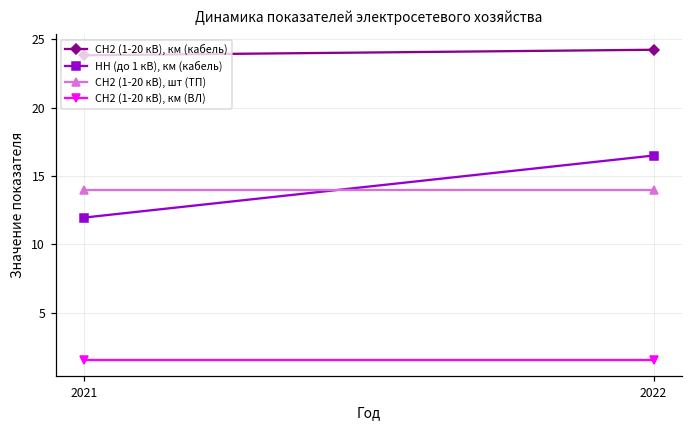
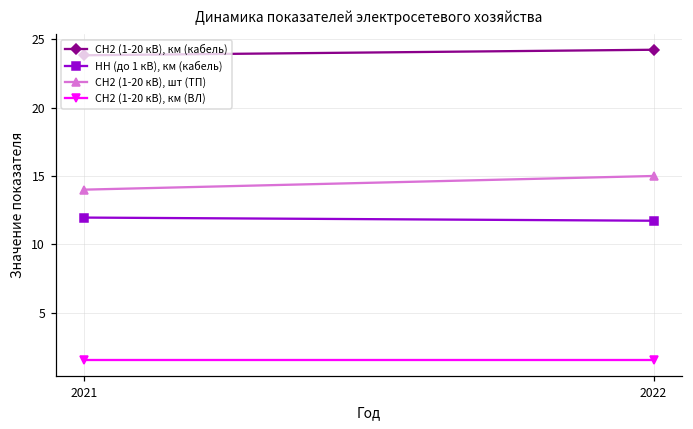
  {
    "СН2 (1-20 кВ), км (кабель)": {
      "2022": 24.2
    },
    "НН (до 1 кВ), км (кабель)": {
      "2021": 12.0,
-     "2022": 16.5
+     "2022": 11.7
    },
    "СН2 (1-20 кВ), шт (ТП)": {
      "2021": 14,
-     "2022": 14
+     "2022": 15
    },
    "СН2 (1-20 кВ), км (ВЛ)": {
      "2021": 1.5,
      "2022": 1.5
    }
  }
